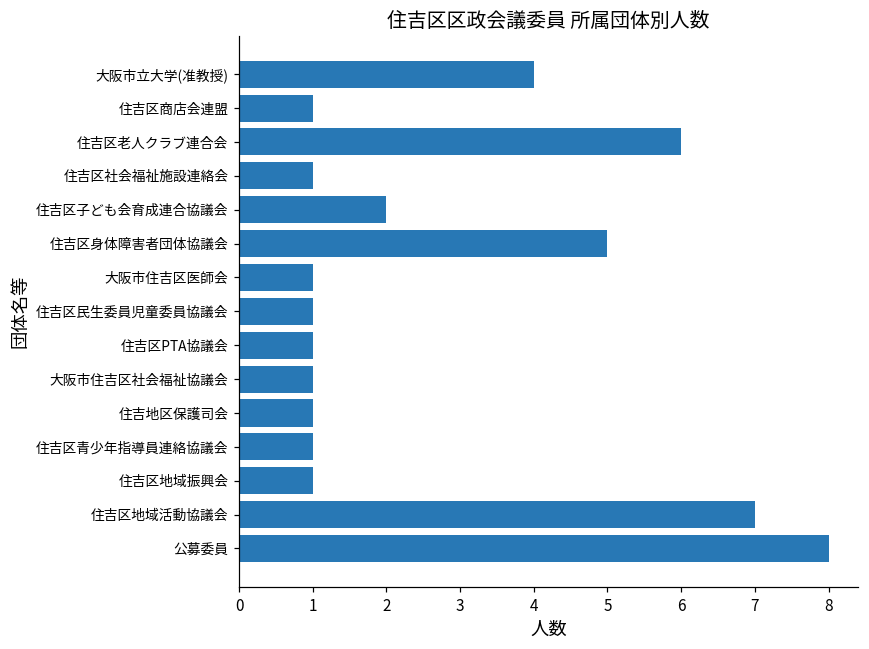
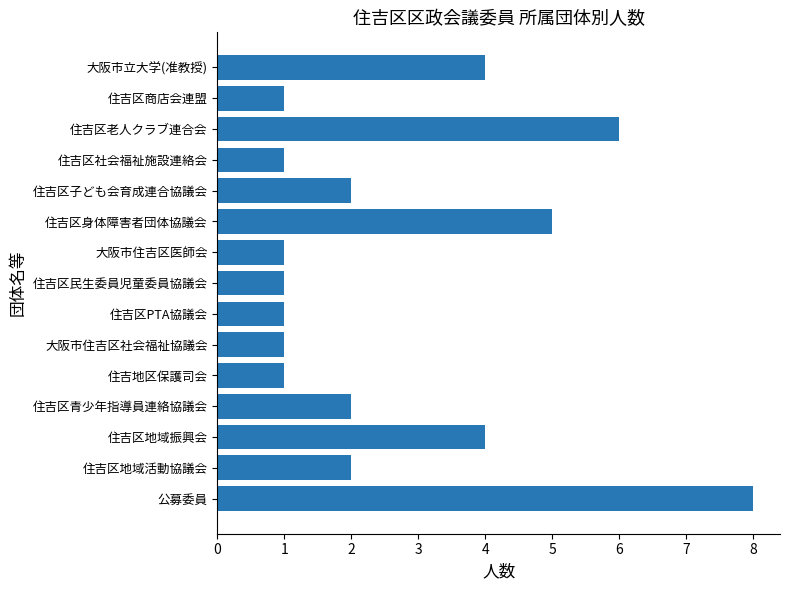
  {
    "大阪市立大学(准教授)": 4,
    "住吉区商店会連盟": 1,
    "住吉区老人クラブ連合会": 6,
    "住吉区社会福祉施設連絡会": 1,
    "住吉区子ども会育成連合協議会": 2,
    "住吉区身体障害者団体協議会": 5,
    "大阪市住吉区医師会": 1,
    "住吉区民生委員児童委員協議会": 1,
    "住吉区PTA協議会": 1,
    "大阪市住吉区社会福祉協議会": 1,
    "住吉地区保護司会": 1,
-   "住吉区青少年指導員連絡協議会": 1,
-   "住吉区地域振興会": 1,
-   "住吉区地域活動協議会": 7,
+   "住吉区青少年指導員連絡協議会": 2,
+   "住吉区地域振興会": 4,
+   "住吉区地域活動協議会": 2,
    "公募委員": 8
  }
